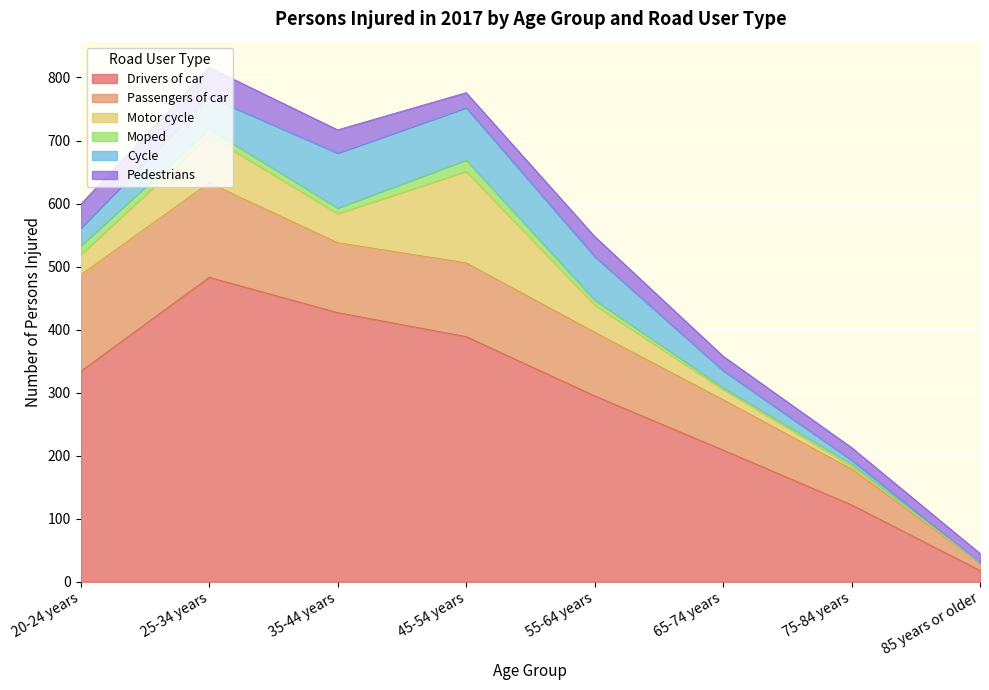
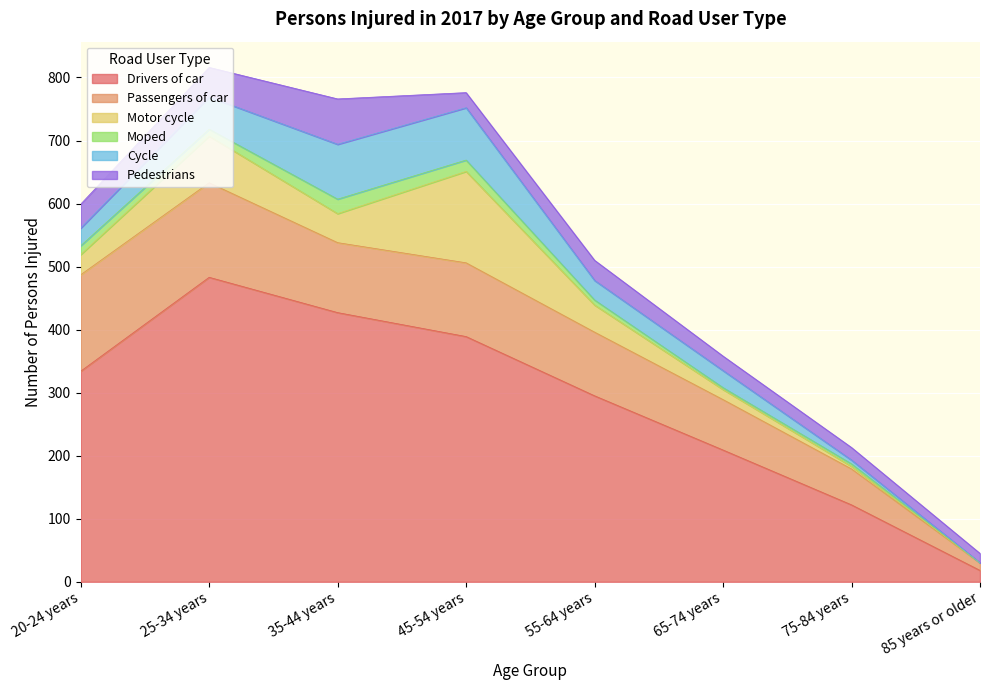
  {
    "Motor cycle": {
      "20-24 years": 30,
      "35-44 years": 50,
      "45-54 years": 150,
      "55-64 years": 40
    },
    "Moped": {
      "20-24 years": 10,
-     "35-44 years": 10,
+     "35-44 years": 20,
      "45-54 years": 20,
      "55-64 years": 10
    },
    "Cycle": {
      "20-24 years": 30,
      "35-44 years": 90,
      "45-54 years": 80,
-     "55-64 years": 70,
+     "55-64 years": 30,
      "65-74 years": 30,
      "75-84 years": 10
    },
    "Pedestrians": {
      "20-24 years": 40,
-     "35-44 years": 40,
+     "35-44 years": 70,
      "45-54 years": 20,
      "55-64 years": 30,
      "65-74 years": 20,
      "75-84 years": 20,
      "85 years or older": 20
    }
  }
